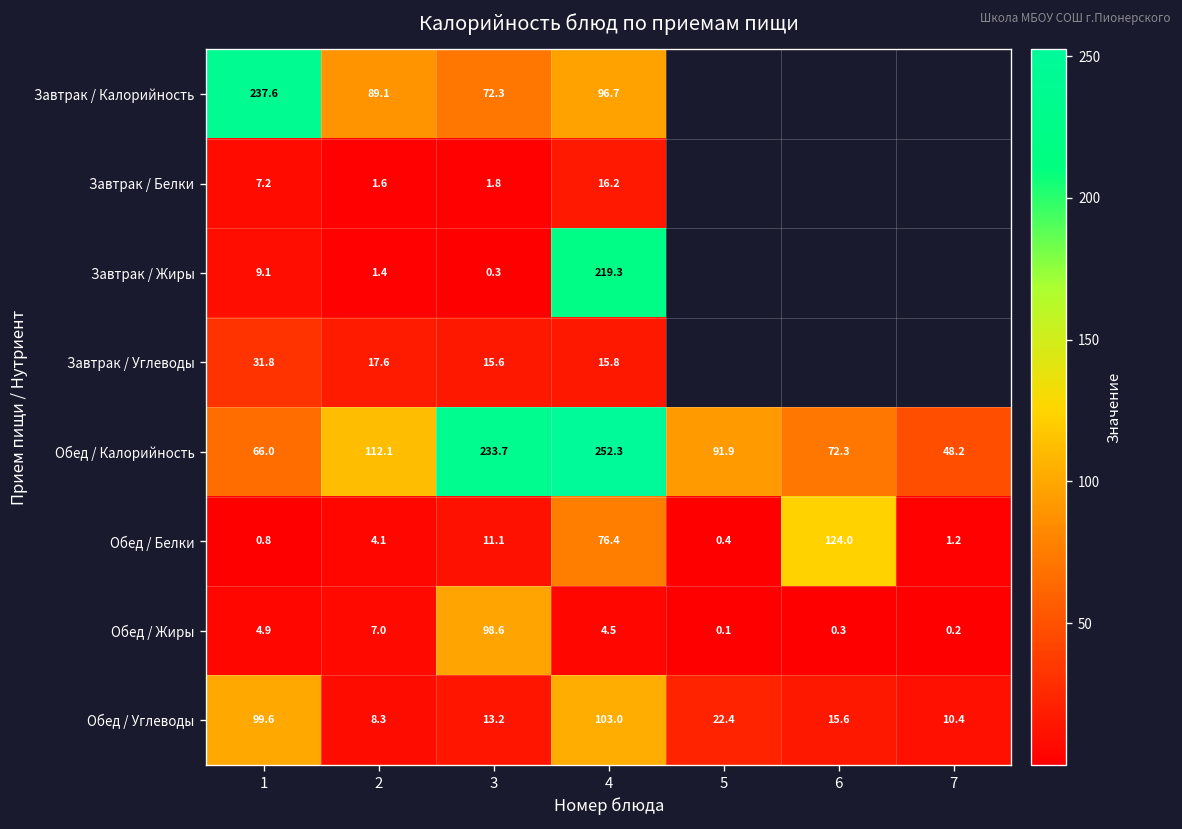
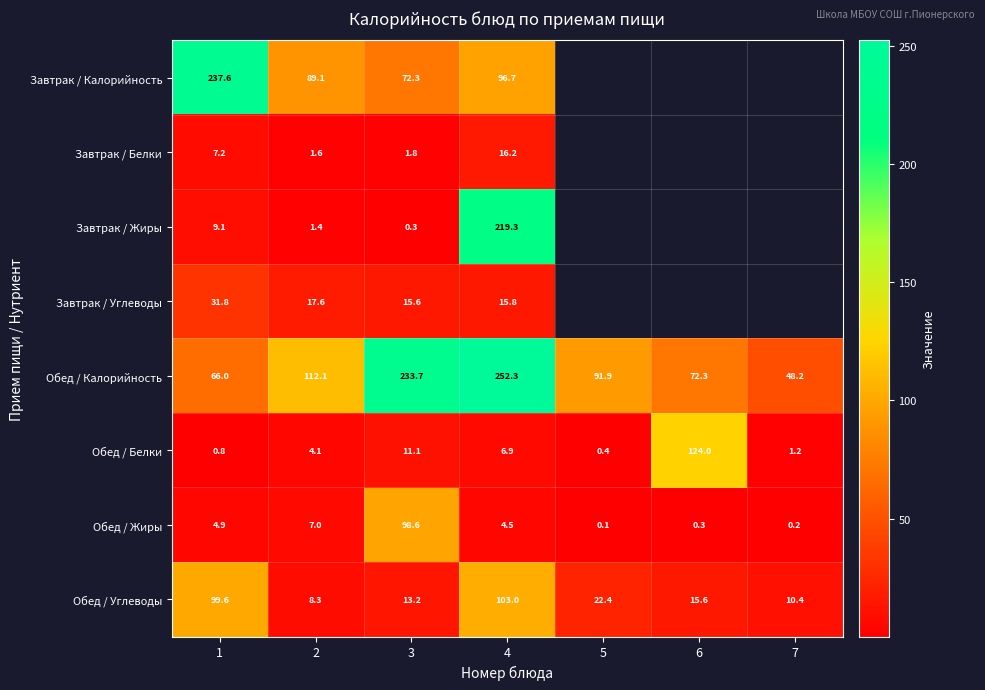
  {
    "Завтрак / Калорийность": {
      "1": 237.6,
      "2": 89.1,
      "3": 72.3,
      "4": 96.7
    },
    "Завтрак / Белки": {
      "1": 7.2,
      "2": 1.6,
      "3": 1.8,
      "4": 16.2
    },
    "Завтрак / Жиры": {
      "1": 9.1,
      "2": 1.4,
      "3": 0.3,
      "4": 219.3
    },
    "Завтрак / Углеводы": {
      "1": 31.8,
      "2": 17.6,
      "3": 15.6,
      "4": 15.8
    },
    "Обед / Калорийность": {
      "1": 66.0,
      "2": 112.1,
      "3": 233.7,
      "4": 252.3,
      "5": 91.9,
      "6": 72.3,
      "7": 48.2
    },
    "Обед / Белки": {
      "1": 0.8,
      "2": 4.1,
      "3": 11.1,
-     "4": 76.4,
+     "4": 6.9,
      "5": 0.4,
      "6": 124.0,
      "7": 1.2
    },
    "Обед / Жиры": {
      "1": 4.9,
      "2": 7.0,
      "3": 98.6,
      "4": 4.5,
      "5": 0.1,
      "6": 0.3,
      "7": 0.2
    },
    "Обед / Углеводы": {
      "1": 99.6,
      "2": 8.3,
      "3": 13.2,
      "4": 103.0,
      "5": 22.4,
      "6": 15.6,
      "7": 10.4
    }
  }
